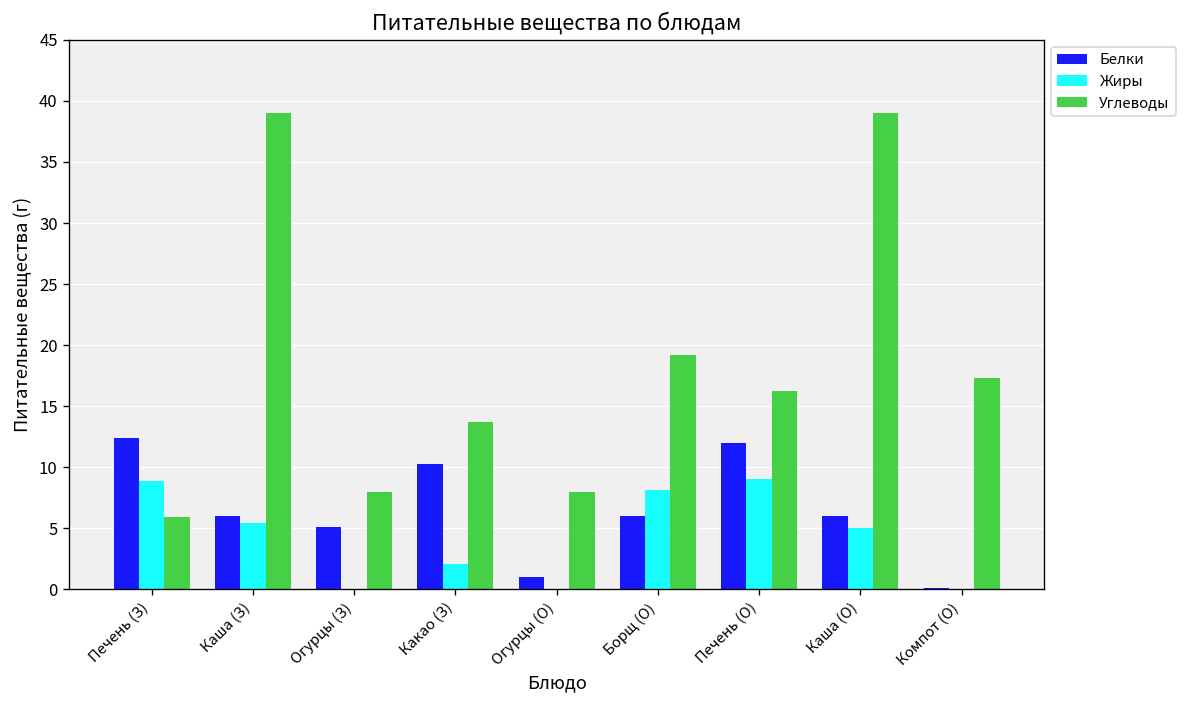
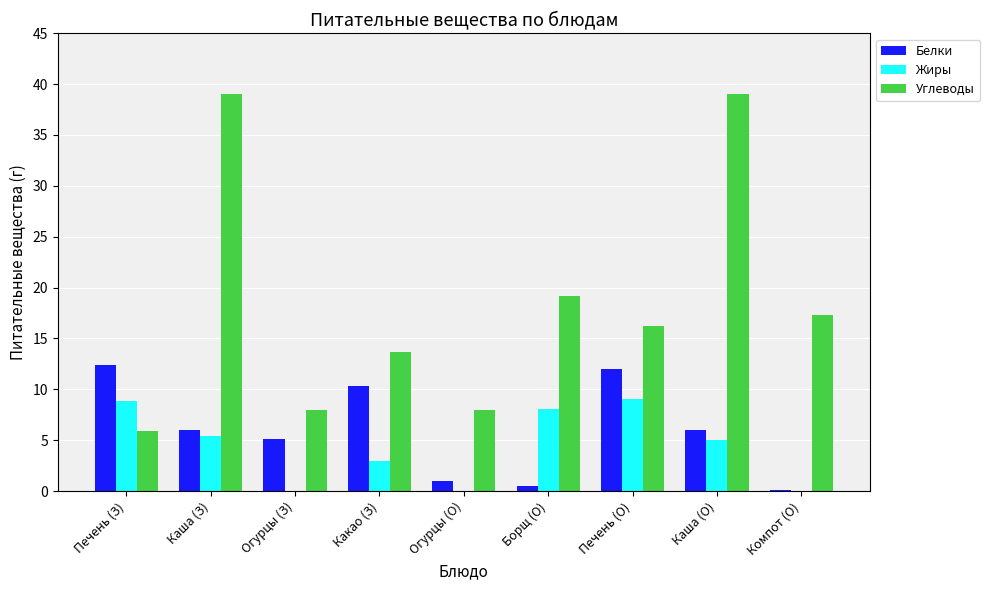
  {
    "Белки": {
      "Печень (З)": 12.4,
      "Каша (З)": 6.0,
      "Огурцы (З)": 5.1,
      "Какао (З)": 10.3,
      "Огурцы (О)": 1.0,
-     "Борщ (О)": 6.0,
+     "Борщ (О)": 0.5,
      "Печень (О)": 12.0,
      "Каша (О)": 6.0
    },
    "Жиры": {
      "Печень (З)": 8.9,
      "Каша (З)": 5.4,
      "Огурцы (З)": 0.0,
-     "Какао (З)": 2.1,
+     "Какао (З)": 3.0,
      "Огурцы (О)": 0.0,
      "Борщ (О)": 8.1,
      "Печень (О)": 9.0,
      "Каша (О)": 5.0,
      "Компот (О)": 0.0
    },
    "Углеводы": {
      "Печень (З)": 5.9,
      "Каша (З)": 39.0,
      "Огурцы (З)": 8.0,
      "Какао (З)": 13.7,
      "Огурцы (О)": 8.0,
      "Борщ (О)": 19.2,
      "Печень (О)": 16.2,
      "Каша (О)": 39.0,
      "Компот (О)": 17.3
    }
  }
